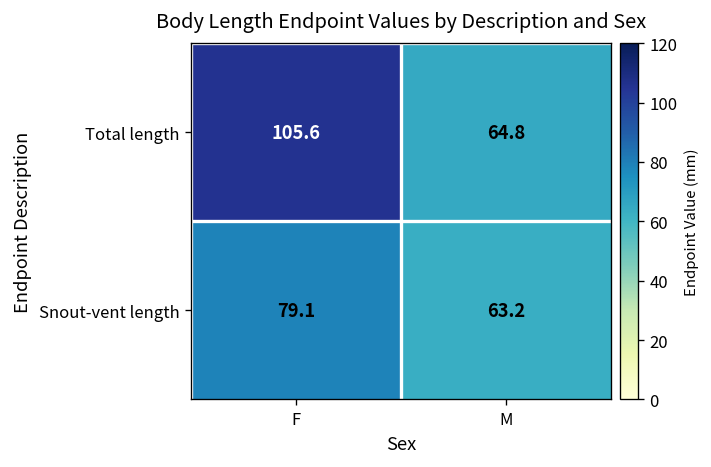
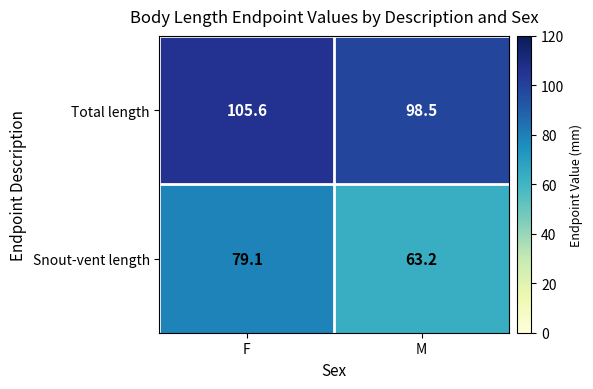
  {
    "Total length": {
      "F": 105.6,
-     "M": 64.8
+     "M": 98.5
    },
    "Snout-vent length": {
      "F": 79.1,
      "M": 63.2
    }
  }
